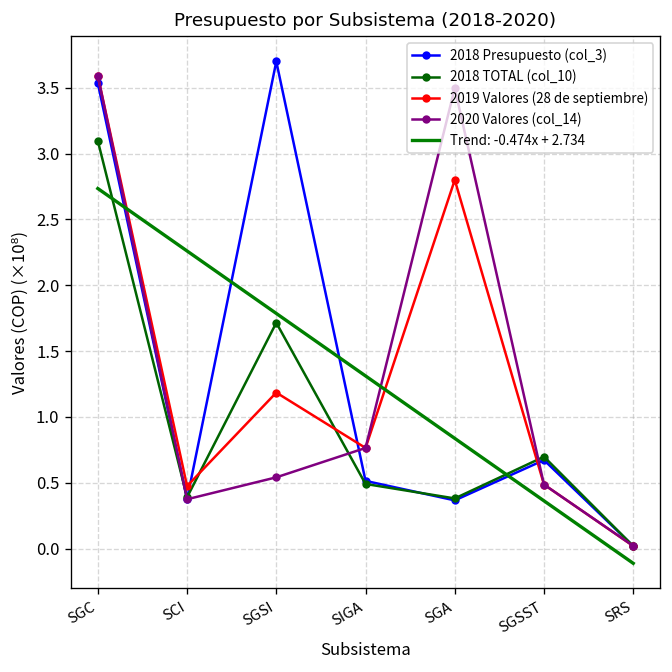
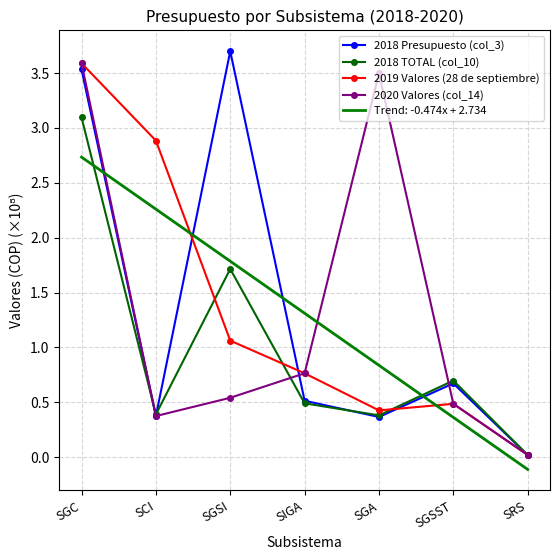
  {
    "2018 Presupuesto (col_3)": {
      "SGC": 3.53,
      "SGSI": 3.70,
      "SIGA": 0.52,
      "SGSST": 0.67
    },
    "2019 Valores (28 de septiembre)": {
-     "SCI": 0.48,
-     "SGSI": 1.19,
-     "SGA": 2.80
+     "SCI": 2.88,
+     "SGSI": 1.06,
+     "SGA": 0.43
    },
    "2020 Valores (col_14)": {
      "SGSI": 0.54
    }
  }
